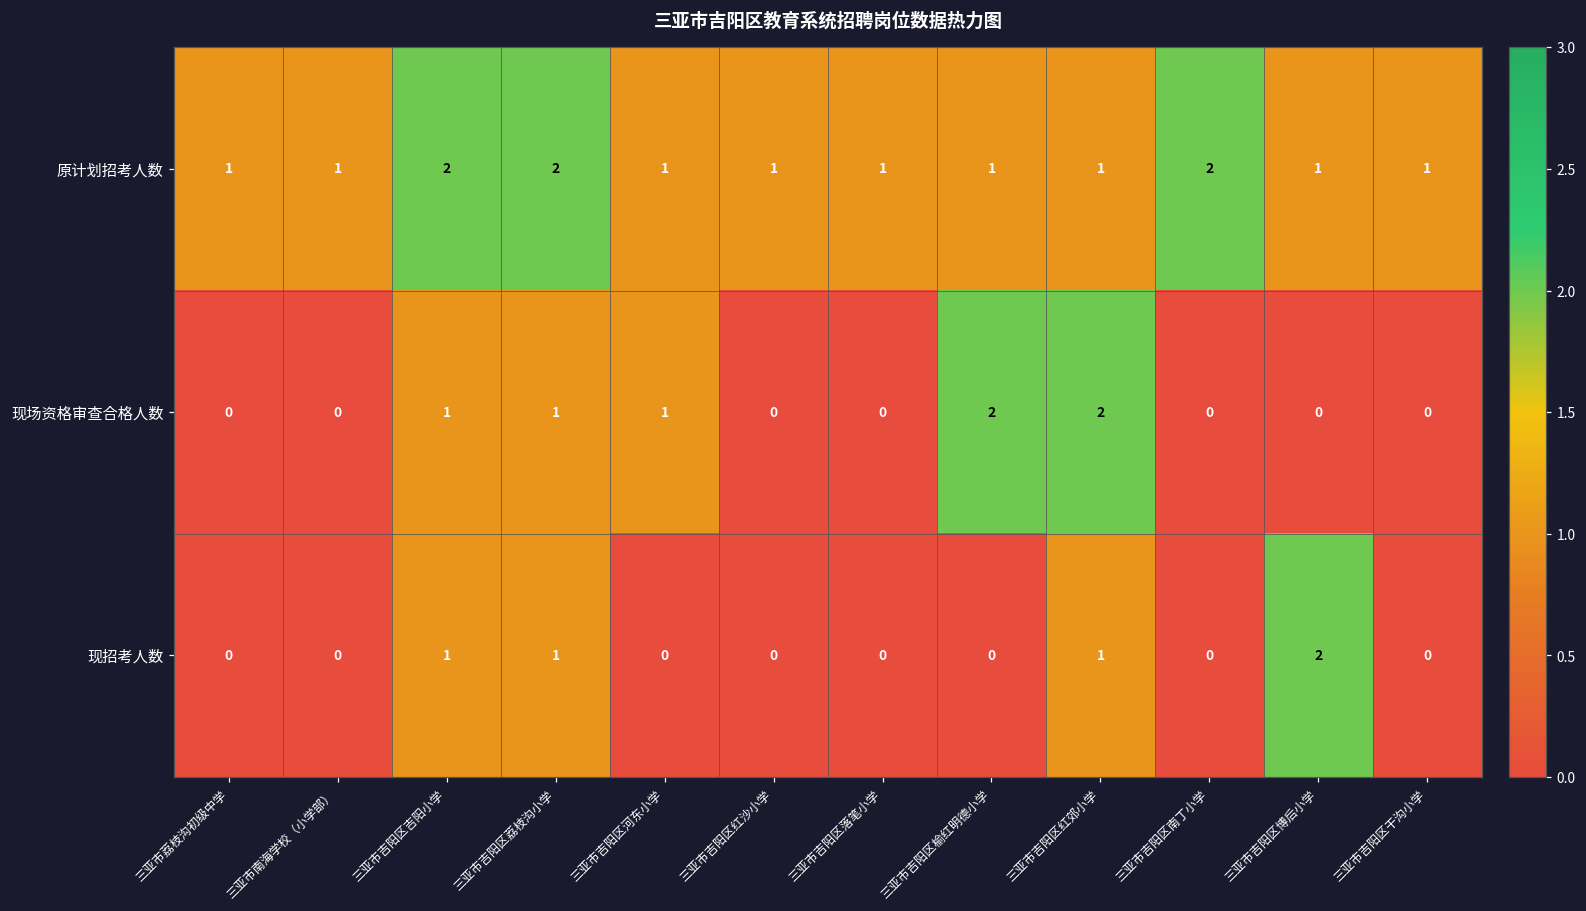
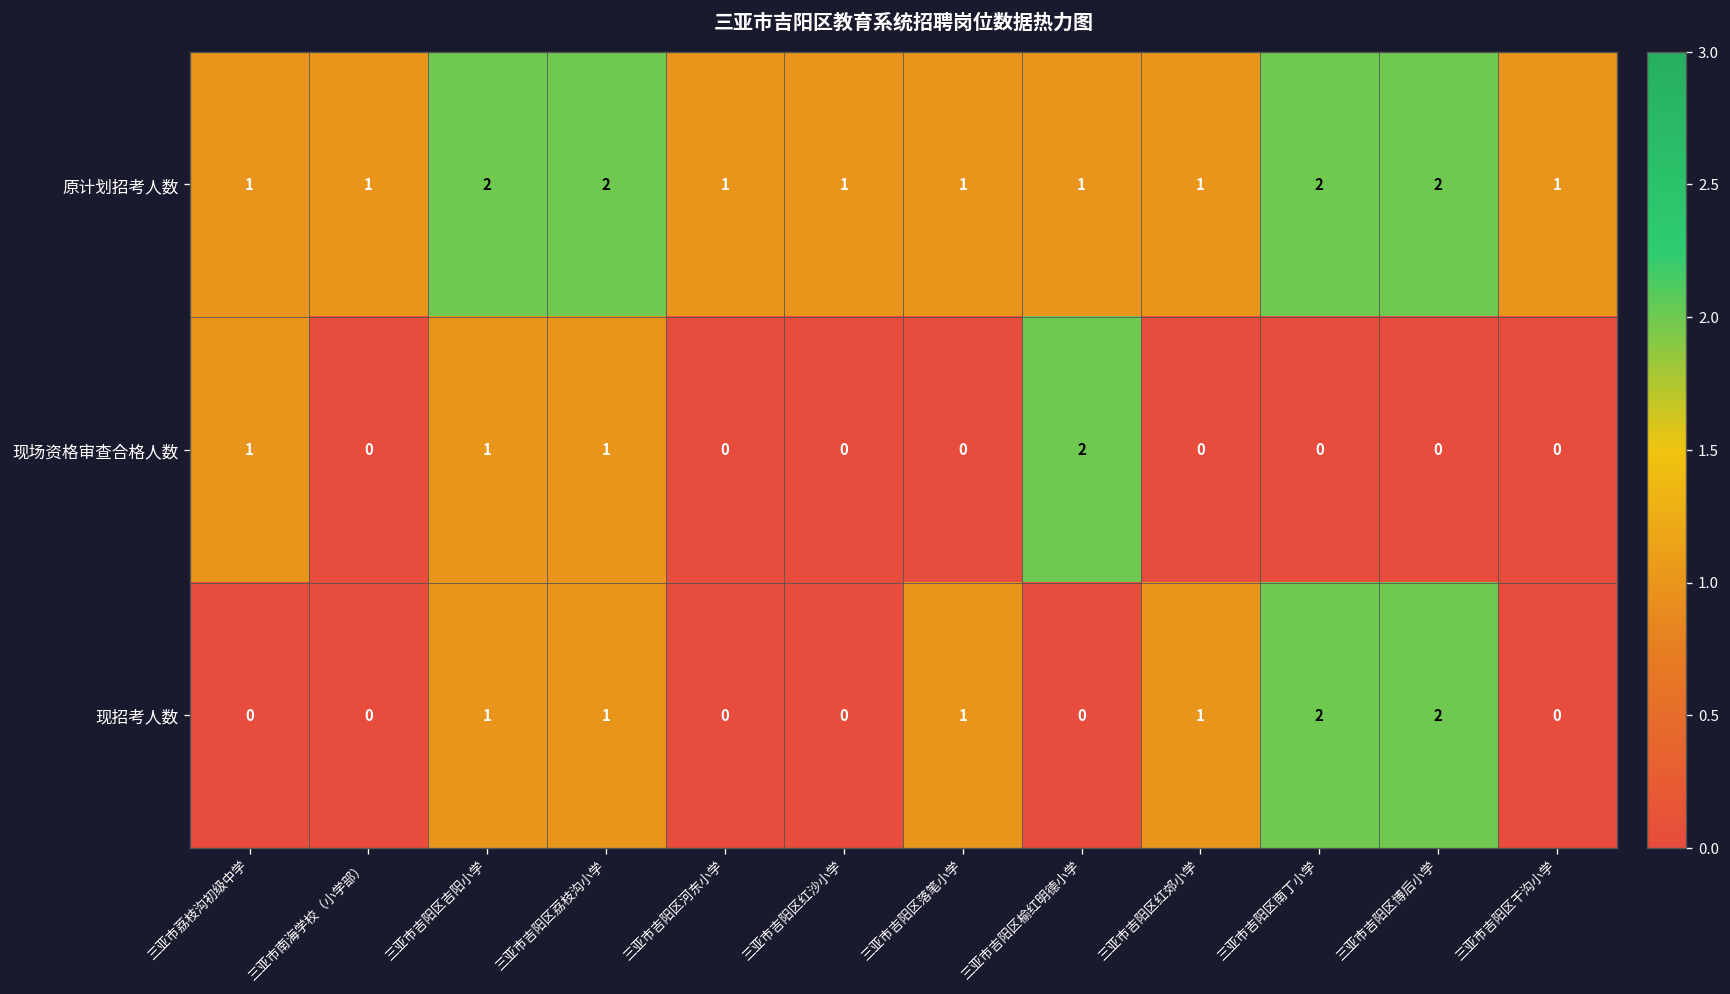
  {
    "原计划招考人数": {
      "三亚市荔枝沟初级中学": 1,
      "三亚市南海学校（小学部）": 1,
      "三亚市吉阳区吉阳小学": 2,
      "三亚市吉阳区荔枝沟小学": 2,
      "三亚市吉阳区河东小学": 1,
      "三亚市吉阳区红沙小学": 1,
      "三亚市吉阳区落笔小学": 1,
      "三亚市吉阳区榆红明德小学": 1,
      "三亚市吉阳区红郊小学": 1,
      "三亚市吉阳区南丁小学": 2,
-     "三亚市吉阳区博后小学": 1,
+     "三亚市吉阳区博后小学": 2,
      "三亚市吉阳区干沟小学": 1
    },
    "现场资格审查合格人数": {
-     "三亚市荔枝沟初级中学": 0,
+     "三亚市荔枝沟初级中学": 1,
      "三亚市南海学校（小学部）": 0,
      "三亚市吉阳区吉阳小学": 1,
      "三亚市吉阳区荔枝沟小学": 1,
-     "三亚市吉阳区河东小学": 1,
+     "三亚市吉阳区河东小学": 0,
      "三亚市吉阳区红沙小学": 0,
      "三亚市吉阳区落笔小学": 0,
      "三亚市吉阳区榆红明德小学": 2,
-     "三亚市吉阳区红郊小学": 2,
+     "三亚市吉阳区红郊小学": 0,
      "三亚市吉阳区南丁小学": 0,
      "三亚市吉阳区博后小学": 0,
      "三亚市吉阳区干沟小学": 0
    },
    "现招考人数": {
      "三亚市荔枝沟初级中学": 0,
      "三亚市南海学校（小学部）": 0,
      "三亚市吉阳区吉阳小学": 1,
      "三亚市吉阳区荔枝沟小学": 1,
      "三亚市吉阳区河东小学": 0,
      "三亚市吉阳区红沙小学": 0,
-     "三亚市吉阳区落笔小学": 0,
+     "三亚市吉阳区落笔小学": 1,
      "三亚市吉阳区榆红明德小学": 0,
      "三亚市吉阳区红郊小学": 1,
-     "三亚市吉阳区南丁小学": 0,
+     "三亚市吉阳区南丁小学": 2,
      "三亚市吉阳区博后小学": 2,
      "三亚市吉阳区干沟小学": 0
    }
  }
